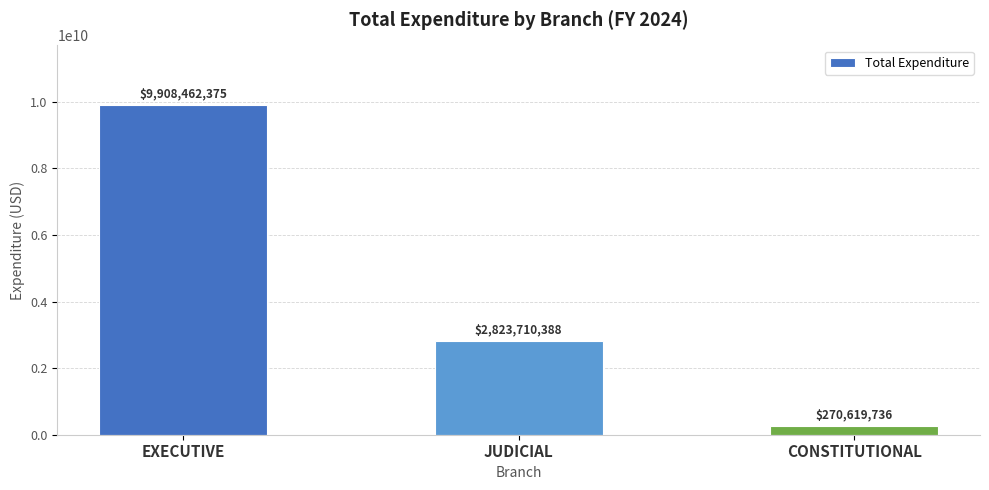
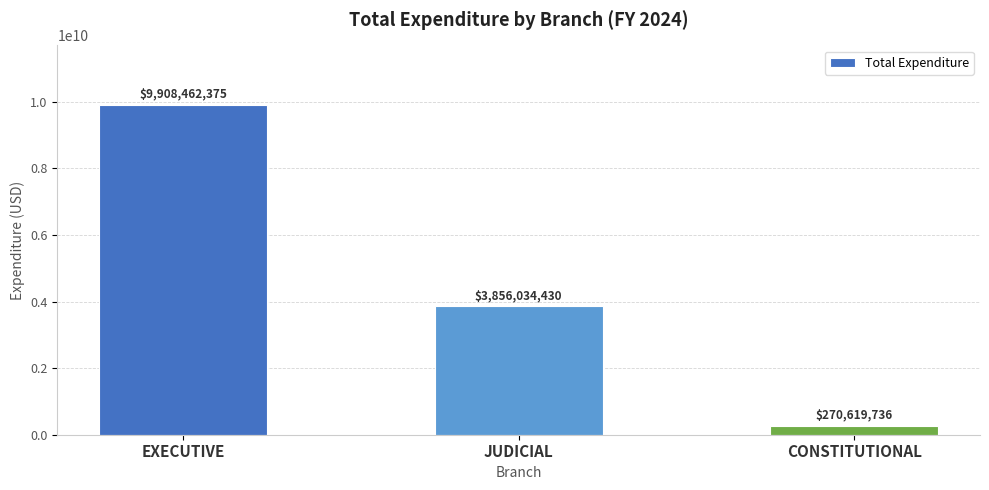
  {
    "EXECUTIVE": "$9,908,462,375",
-   "JUDICIAL": "$2,823,710,388",
+   "JUDICIAL": "$3,856,034,430",
    "CONSTITUTIONAL": "$270,619,736"
  }
